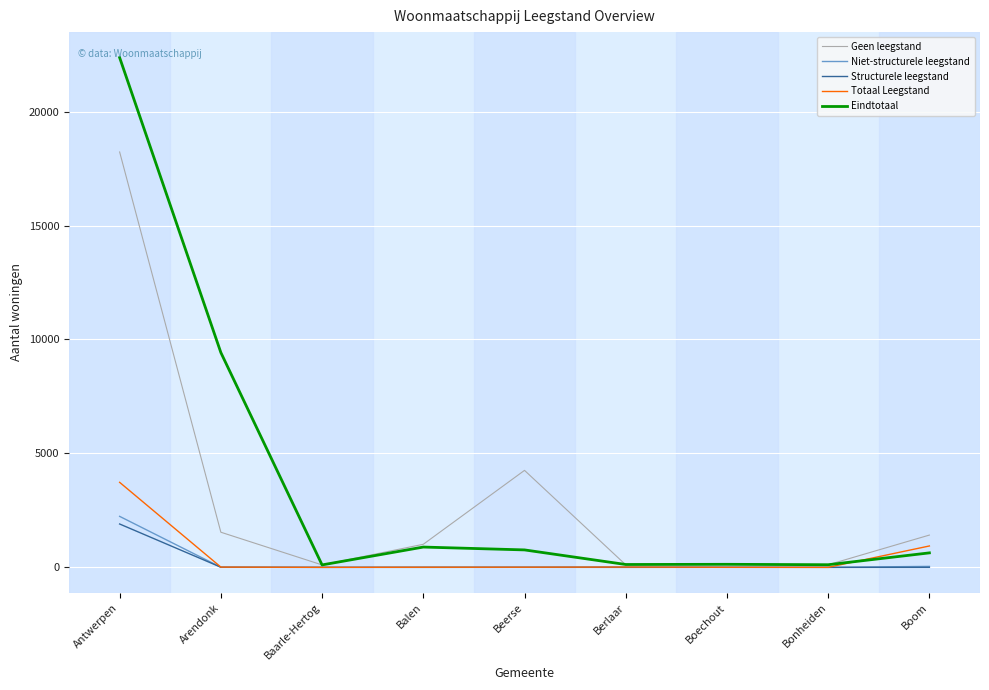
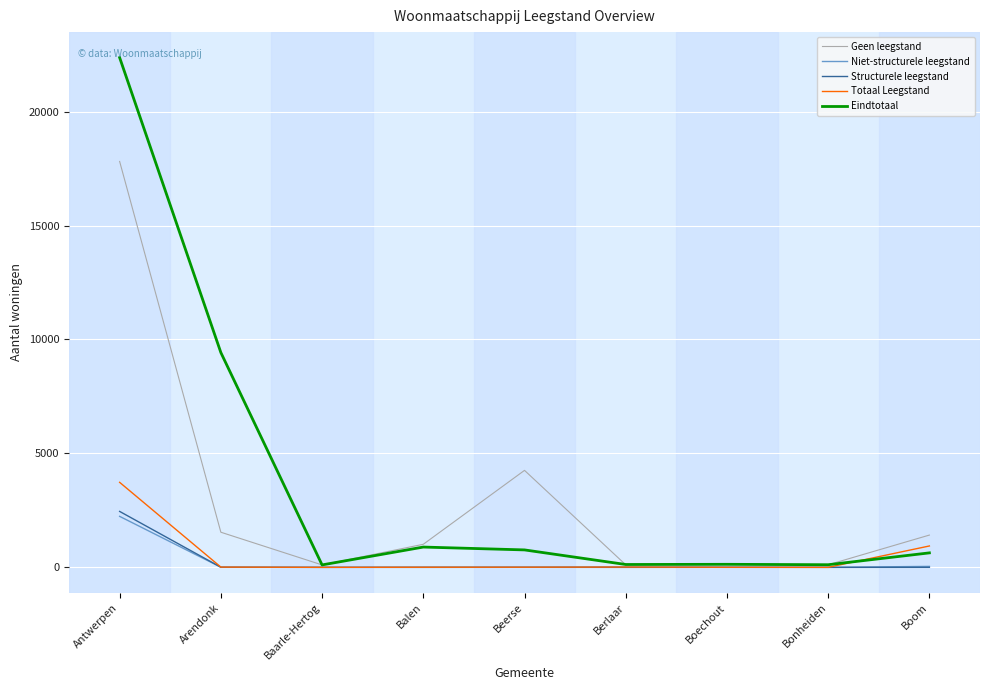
  {
    "Geen leegstand": {
-     "Antwerpen": 18200,
+     "Antwerpen": 17800,
      "Arendonk": 1500,
      "Balen": 1000,
      "Beerse": 4300,
      "Boom": 1400
    },
    "Niet-structurele leegstand": {
      "Antwerpen": 2200
    },
    "Structurele leegstand": {
-     "Antwerpen": 1900
+     "Antwerpen": 2500
    },
    "Totaal Leegstand": {
      "Antwerpen": 3700,
      "Boom": 900
    },
    "Eindtotaal": {
      "Antwerpen": 22400,
      "Arendonk": 9400,
      "Balen": 900,
      "Beerse": 800,
      "Boom": 600
    }
  }
